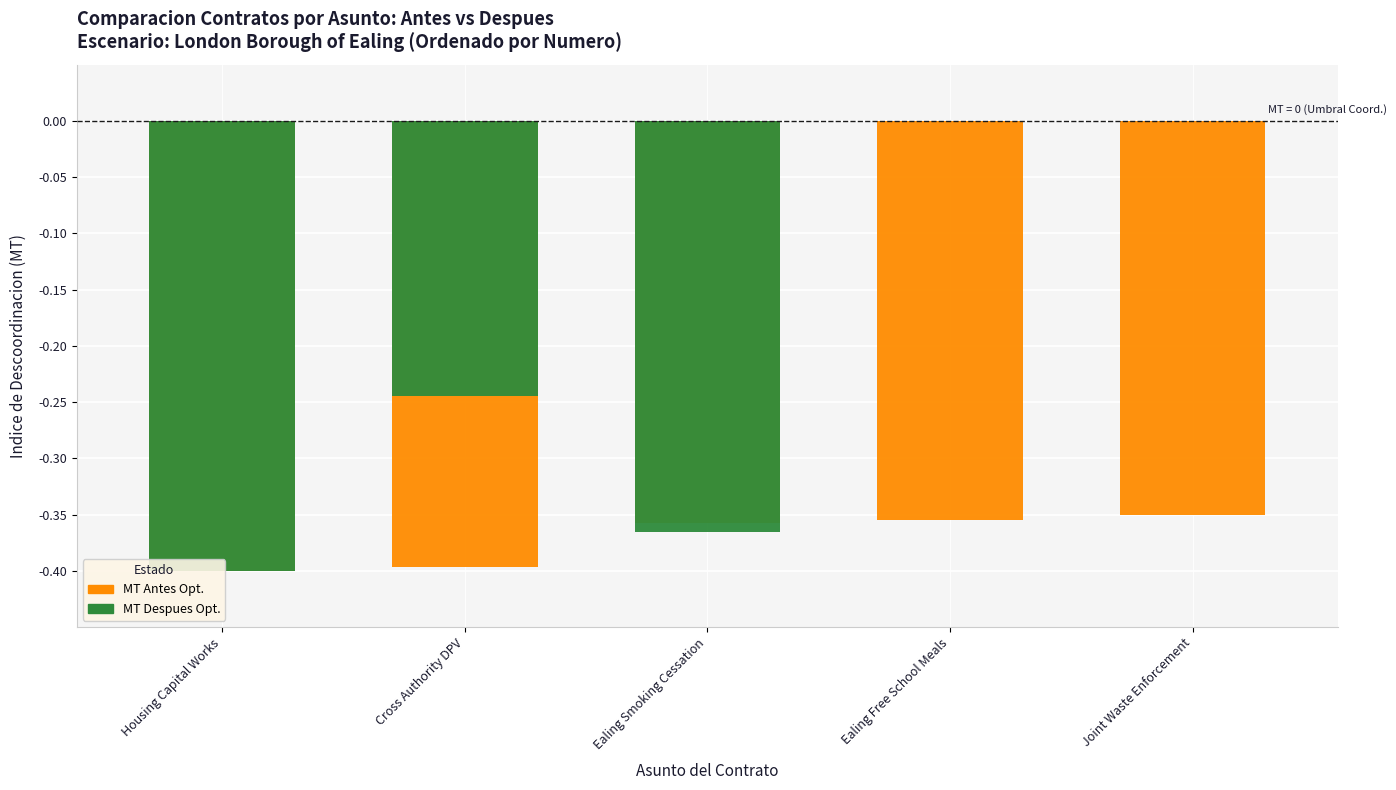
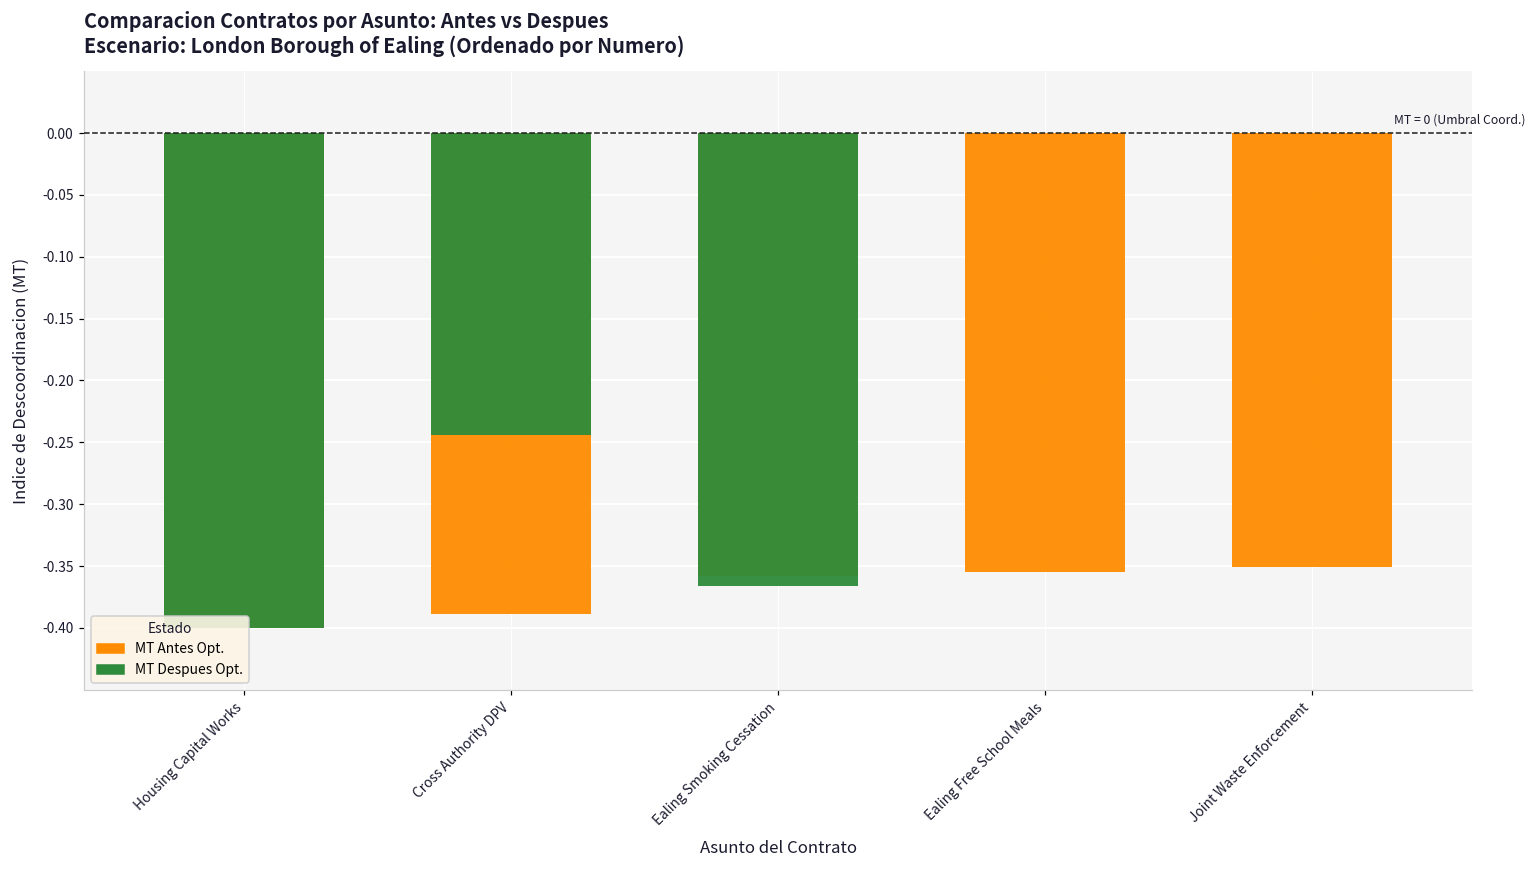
  {
    "MT Antes Opt.": {
-     "Cross Authority DPV": -0.397,
+     "Cross Authority DPV": -0.389,
      "Ealing Free School Meals": -0.355,
      "Joint Waste Enforcement": -0.351
    },
    "MT Despues Opt.": {
      "Ealing Smoking Cessation": -0.366,
      "Ealing Free School Meals": 0.000,
      "Joint Waste Enforcement": 0.000
    }
  }
